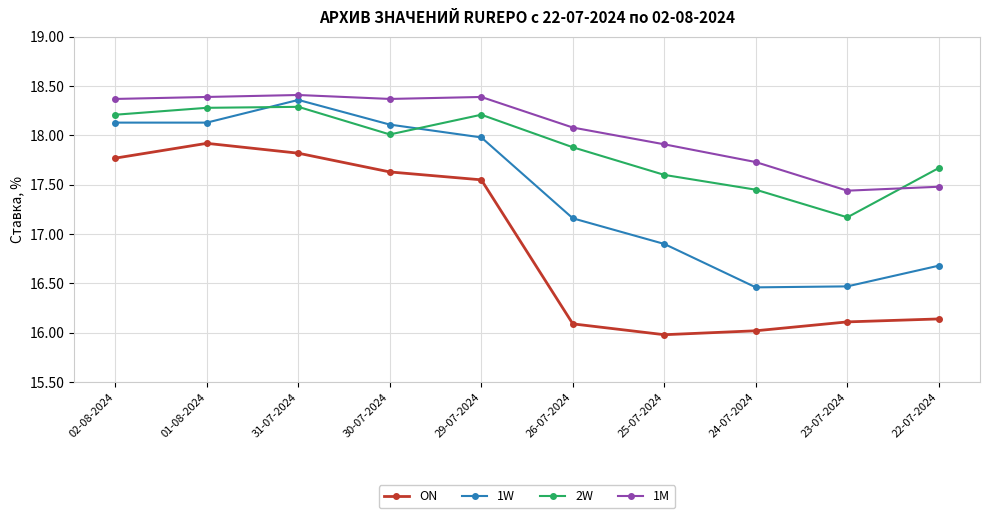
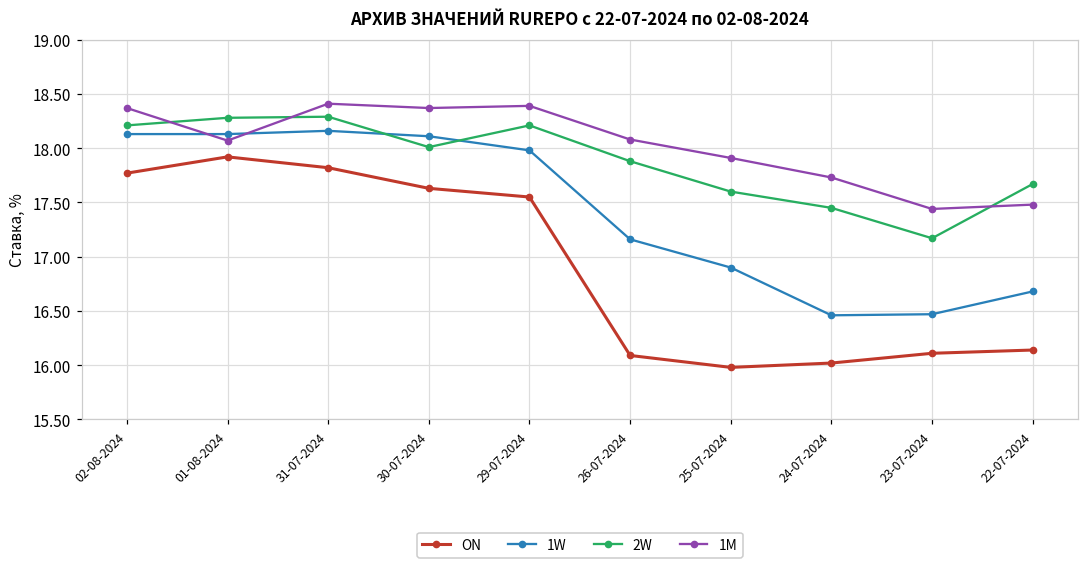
  {
    "ON": {
      "02-08-2024": 17.8,
      "01-08-2024": 17.9,
      "31-07-2024": 17.8,
      "30-07-2024": 17.6,
      "29-07-2024": 17.6,
      "26-07-2024": 16.1,
      "25-07-2024": 16.0,
      "24-07-2024": 16.0,
      "23-07-2024": 16.1,
      "22-07-2024": 16.1
    },
    "1W": {
      "02-08-2024": 18.1,
      "01-08-2024": 18.1,
-     "31-07-2024": 18.4,
+     "31-07-2024": 18.2,
      "30-07-2024": 18.1,
      "29-07-2024": 18.0,
      "26-07-2024": 17.2,
      "25-07-2024": 16.9,
      "24-07-2024": 16.5,
      "23-07-2024": 16.5,
      "22-07-2024": 16.7
    },
    "2W": {
      "02-08-2024": 18.2,
      "01-08-2024": 18.3,
      "31-07-2024": 18.3,
      "30-07-2024": 18.0,
      "29-07-2024": 18.2,
      "26-07-2024": 17.9,
      "25-07-2024": 17.6,
      "24-07-2024": 17.5,
      "23-07-2024": 17.2,
      "22-07-2024": 17.7
    },
    "1M": {
      "02-08-2024": 18.4,
-     "01-08-2024": 18.4,
+     "01-08-2024": 18.1,
      "31-07-2024": 18.4,
      "30-07-2024": 18.4,
      "29-07-2024": 18.4,
      "26-07-2024": 18.1,
      "25-07-2024": 17.9,
      "24-07-2024": 17.7,
      "23-07-2024": 17.4,
      "22-07-2024": 17.5
    }
  }
